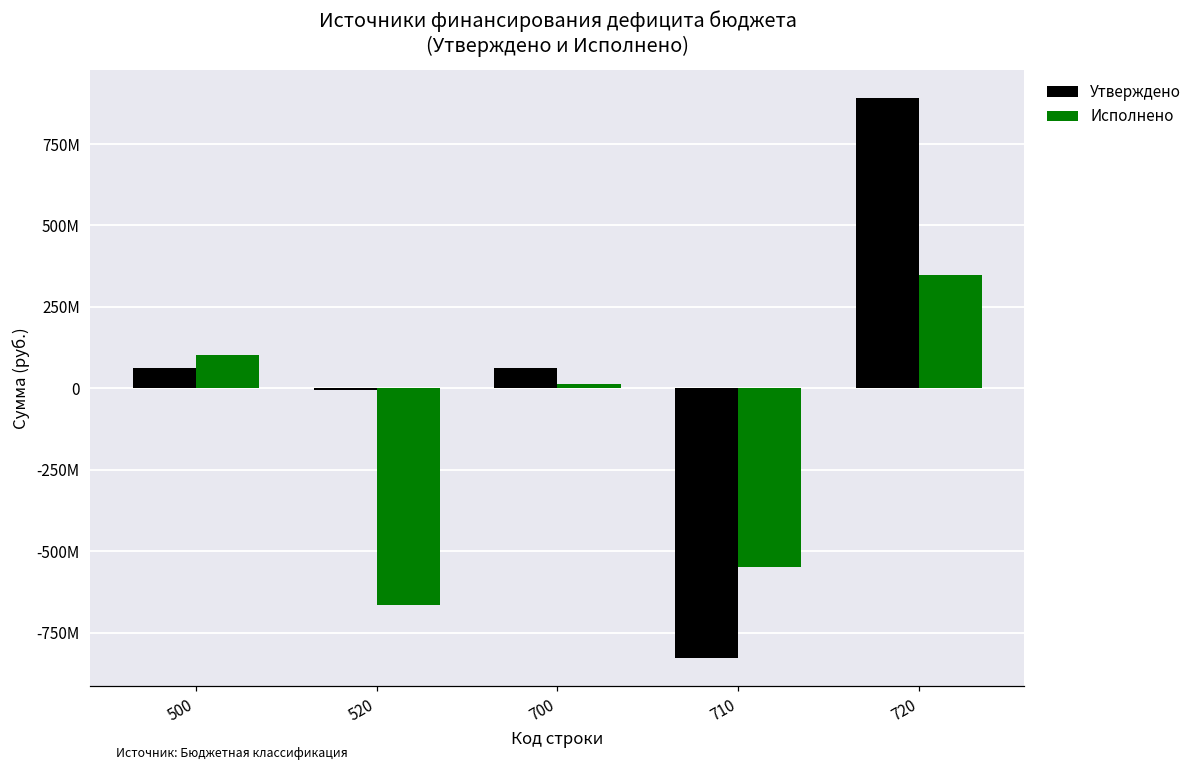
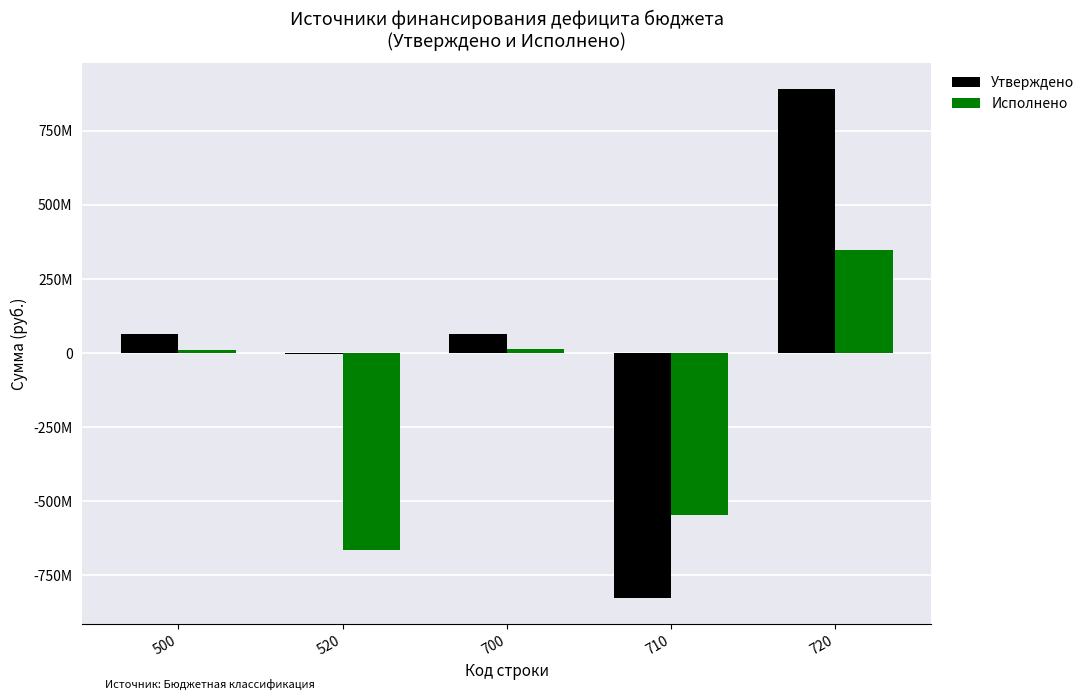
  {
    "Утверждено": {
      "500": 60000000,
      "700": 60000000,
      "710": -830000000,
      "720": 890000000
    },
    "Исполнено": {
-     "500": 100000000,
+     "500": 10000000,
      "520": -670000000,
      "700": 10000000,
      "710": -550000000,
      "720": 350000000
    }
  }
